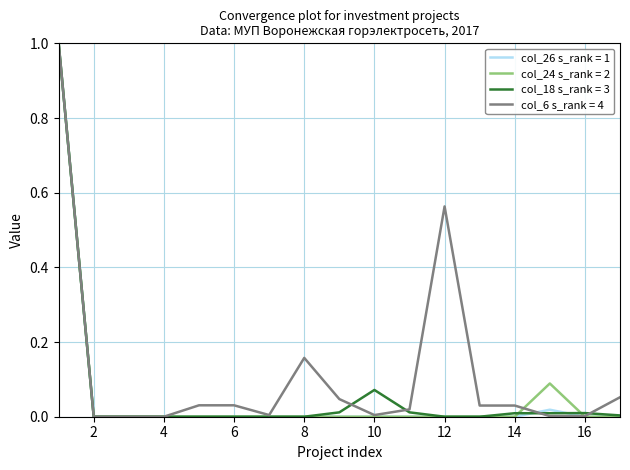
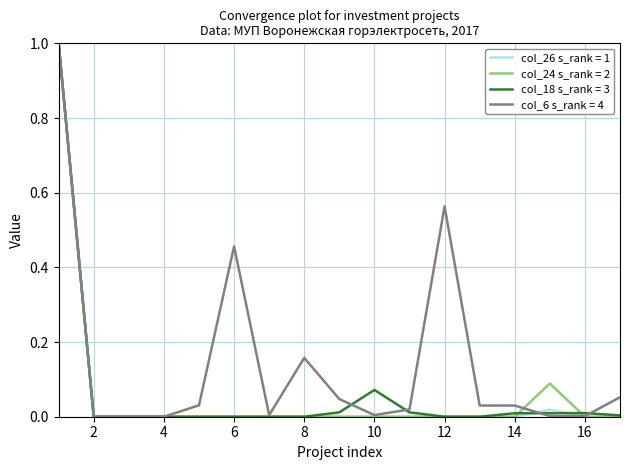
  {
    "col_18 s_rank = 3": {
      "10": 0.07,
      "14": 0.01,
      "16": 0.01
    },
    "col_6 s_rank = 4": {
-     "6": 0.03,
+     "6": 0.46,
      "8": 0.16,
      "12": 0.56,
      "14": 0.03
    }
  }
